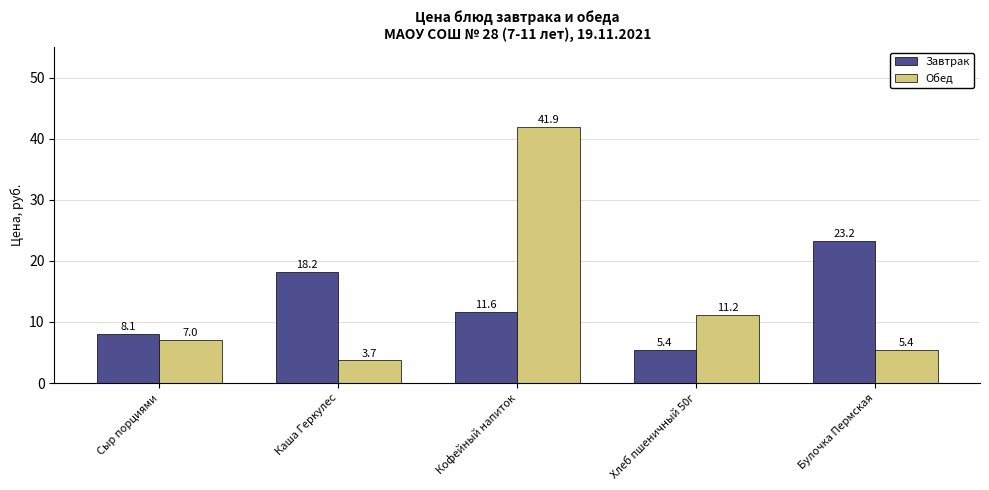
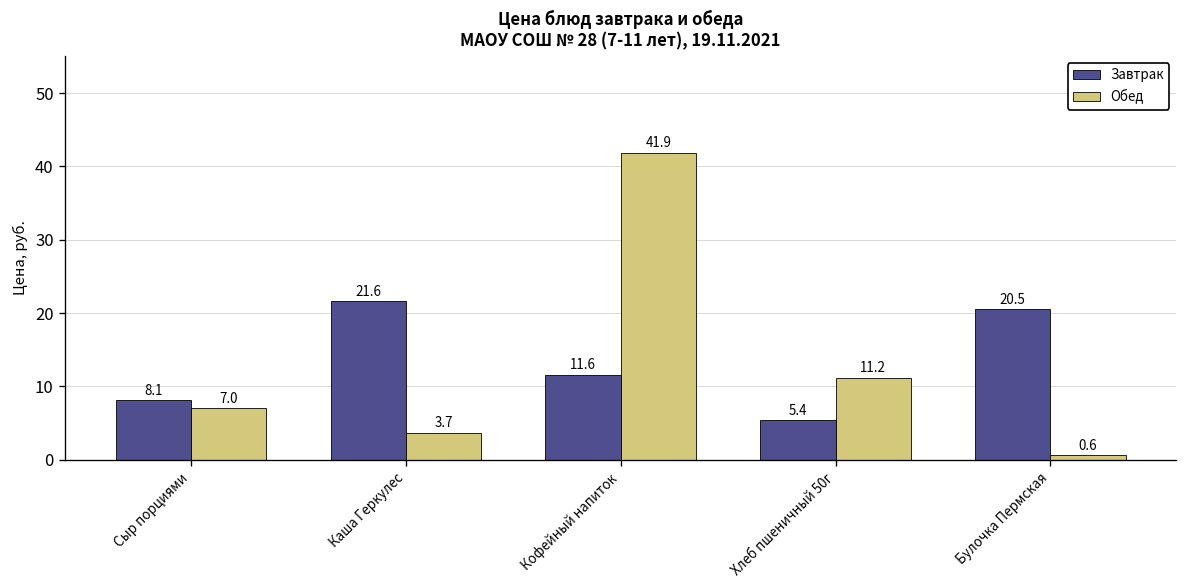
  {
    "Завтрак": {
      "Сыр порциями": 8.1,
-     "Каша Геркулес": 18.2,
+     "Каша Геркулес": 21.6,
      "Кофейный напиток": 11.6,
      "Хлеб пшеничный 50г": 5.4,
-     "Булочка Пермская": 23.2
+     "Булочка Пермская": 20.5
    },
    "Обед": {
      "Сыр порциями": 7.0,
      "Каша Геркулес": 3.7,
      "Кофейный напиток": 41.9,
      "Хлеб пшеничный 50г": 11.2,
-     "Булочка Пермская": 5.4
+     "Булочка Пермская": 0.6
    }
  }
